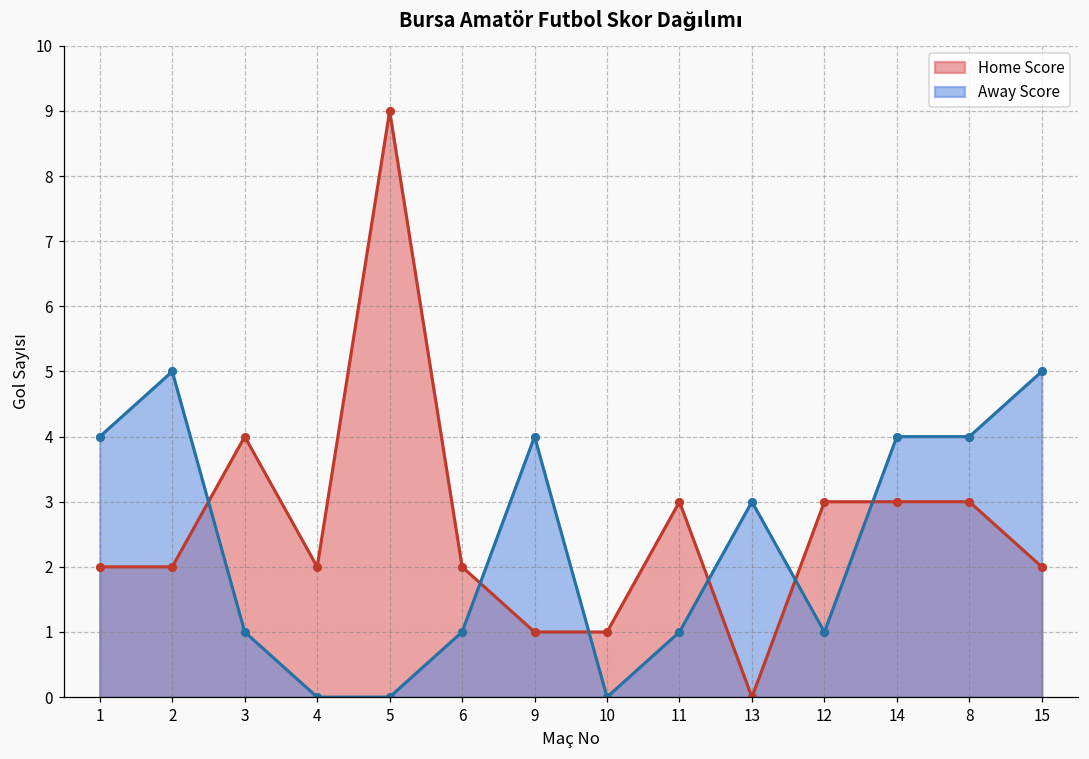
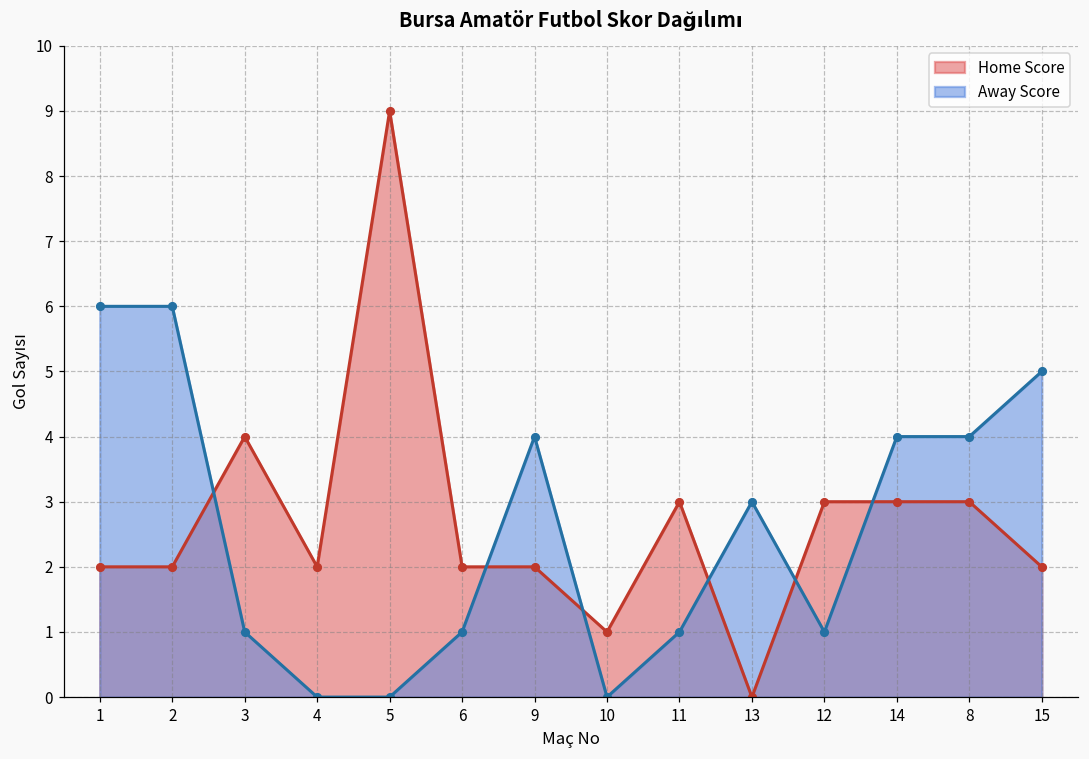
  {
    "Home Score": {
      "1": 2,
      "2": 2,
      "3": 4,
      "4": 2,
      "5": 9,
      "6": 2,
-     "9": 1,
+     "9": 2,
      "10": 1,
      "11": 3,
      "13": 0,
      "12": 3,
      "14": 3,
      "8": 3,
      "15": 2
    },
    "Away Score": {
-     "1": 4,
-     "2": 5,
+     "1": 6,
+     "2": 6,
      "3": 1,
      "4": 0,
      "5": 0,
      "6": 1,
      "9": 4,
      "10": 0,
      "11": 1,
      "13": 3,
      "12": 1,
      "14": 4,
      "8": 4,
      "15": 5
    }
  }
